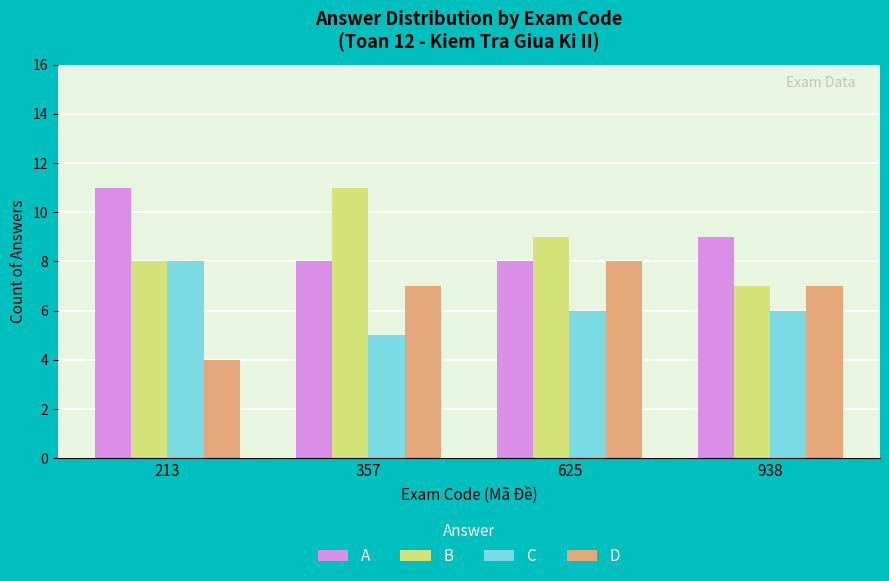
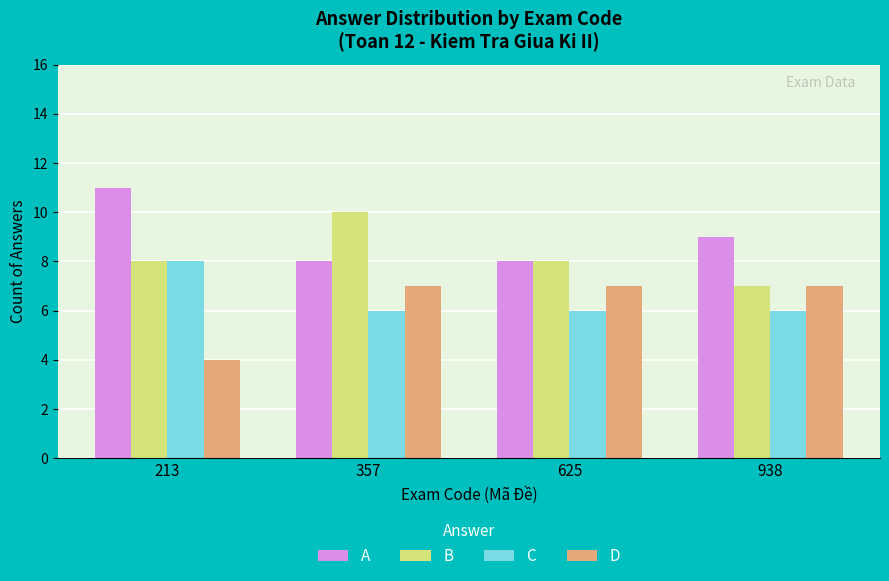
  {
    "A": {
      "213": 11,
      "357": 8,
      "625": 8,
      "938": 9
    },
    "B": {
      "213": 8,
-     "357": 11,
-     "625": 9,
+     "357": 10,
+     "625": 8,
      "938": 7
    },
    "C": {
      "213": 8,
-     "357": 5,
+     "357": 6,
      "625": 6,
      "938": 6
    },
    "D": {
      "213": 4,
      "357": 7,
-     "625": 8,
+     "625": 7,
      "938": 7
    }
  }
